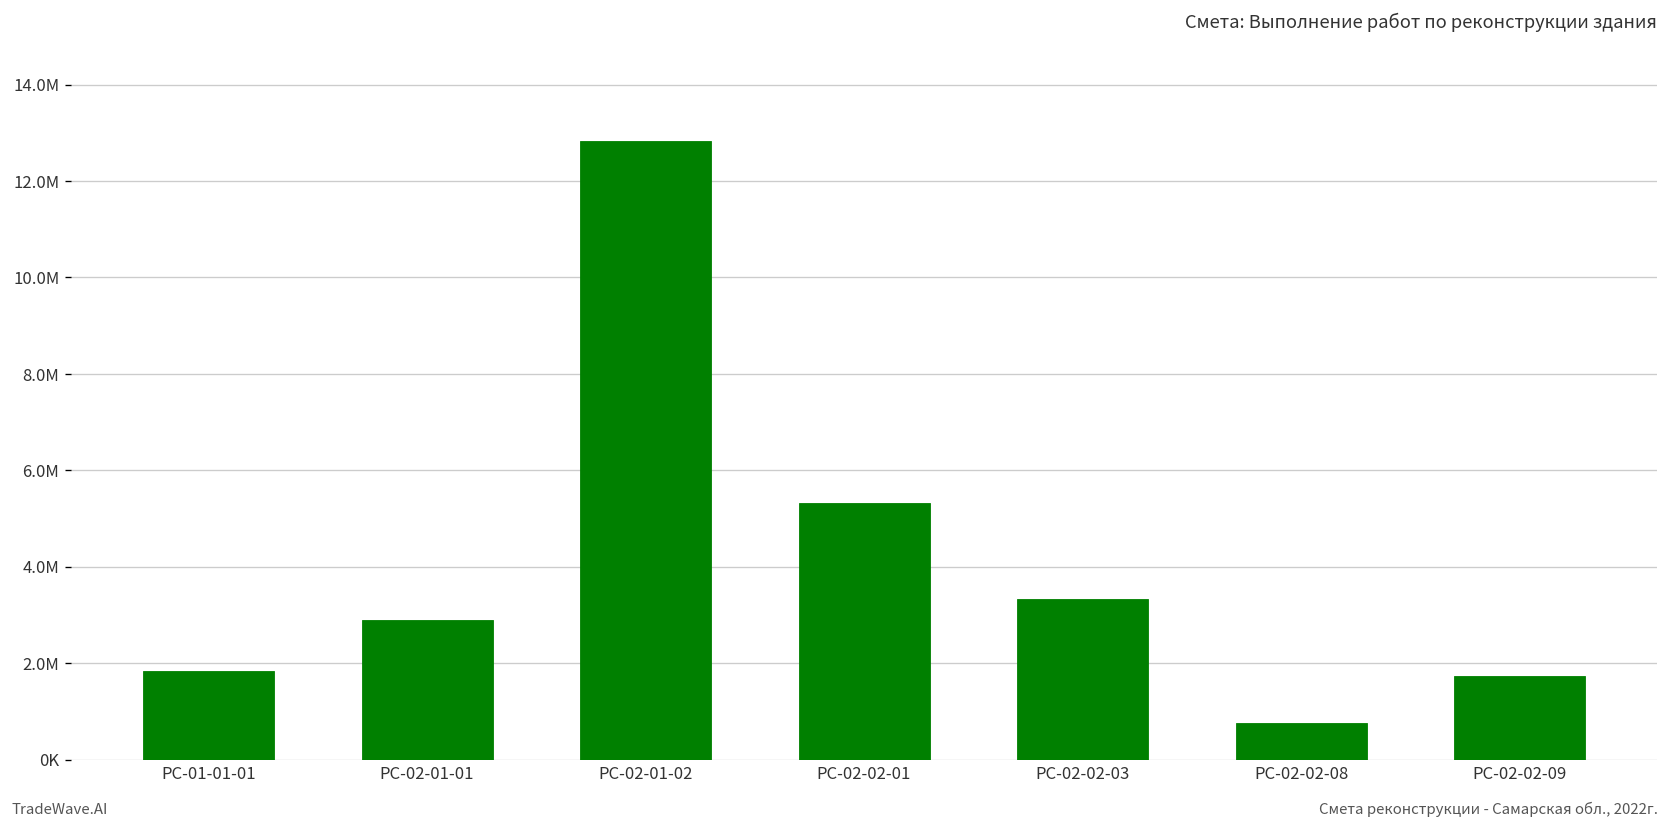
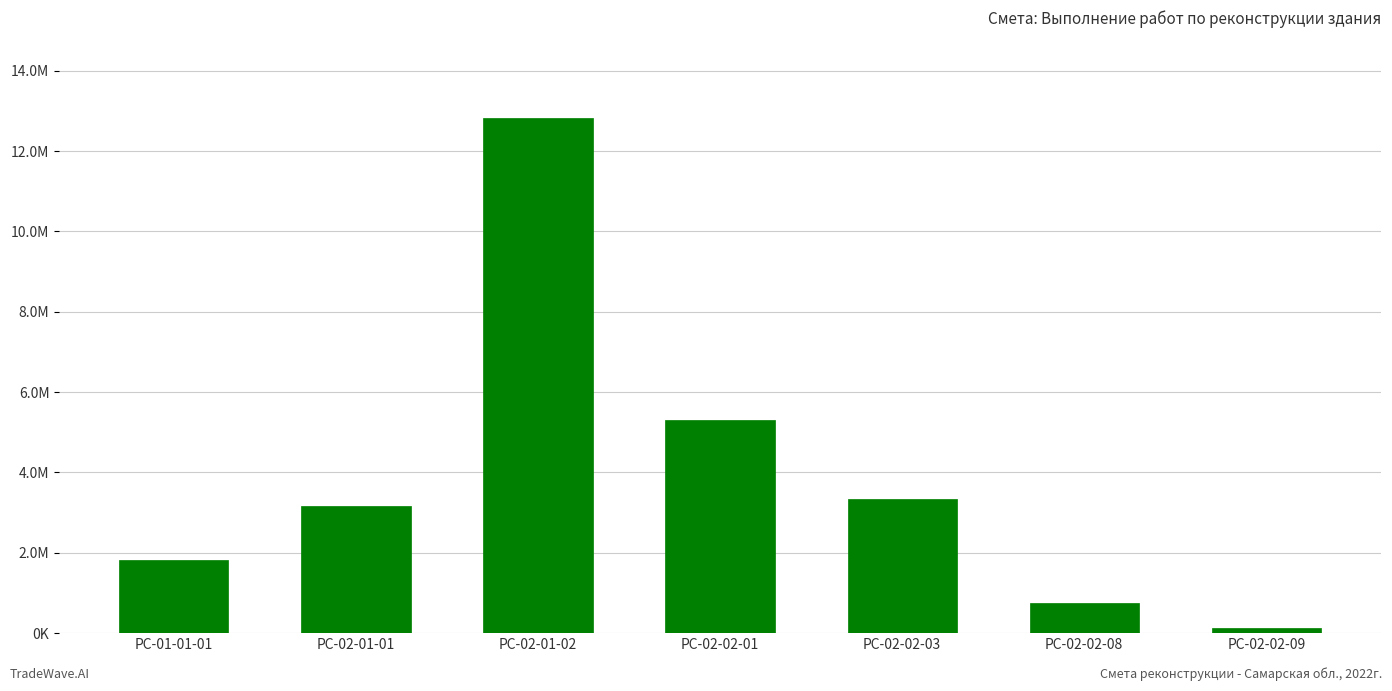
  {
    "РС-01-01-01": 1800000,
-   "РС-02-01-01": 2900000,
+   "РС-02-01-01": 3200000,
    "РС-02-01-02": 12800000,
    "РС-02-02-01": 5300000,
    "РС-02-02-03": 3300000,
    "РС-02-02-08": 800000,
-   "РС-02-02-09": 1700000
+   "РС-02-02-09": 100000
  }
